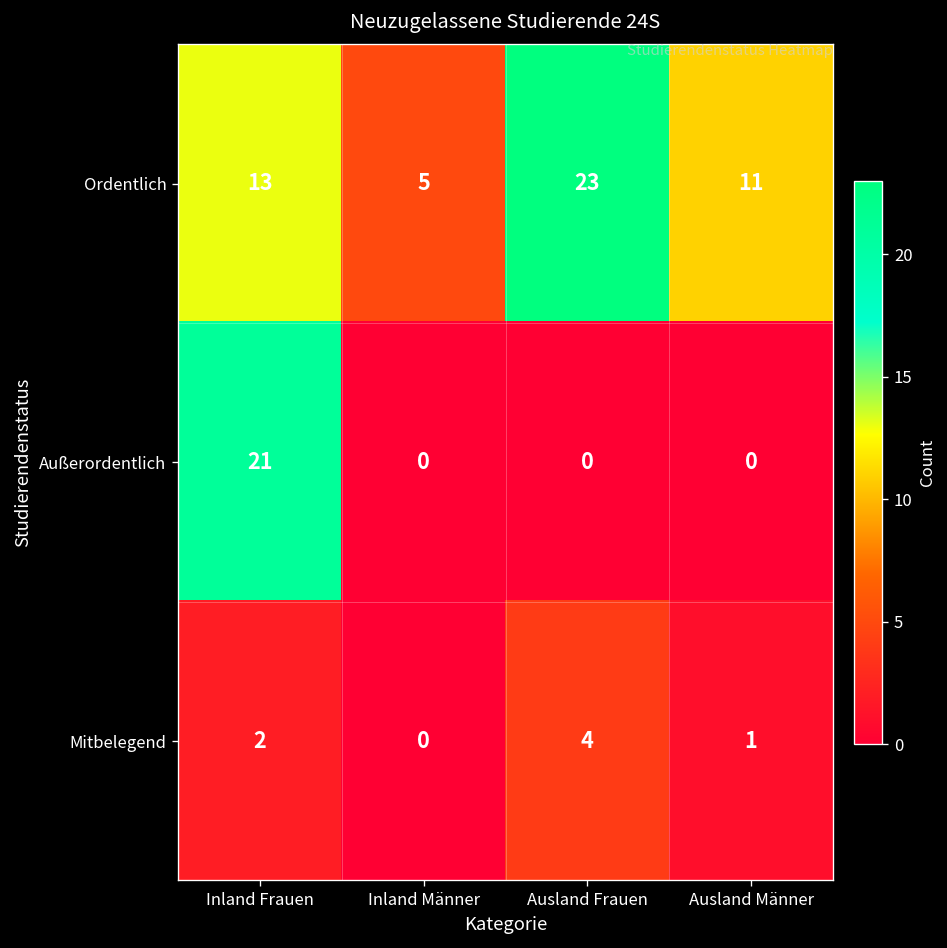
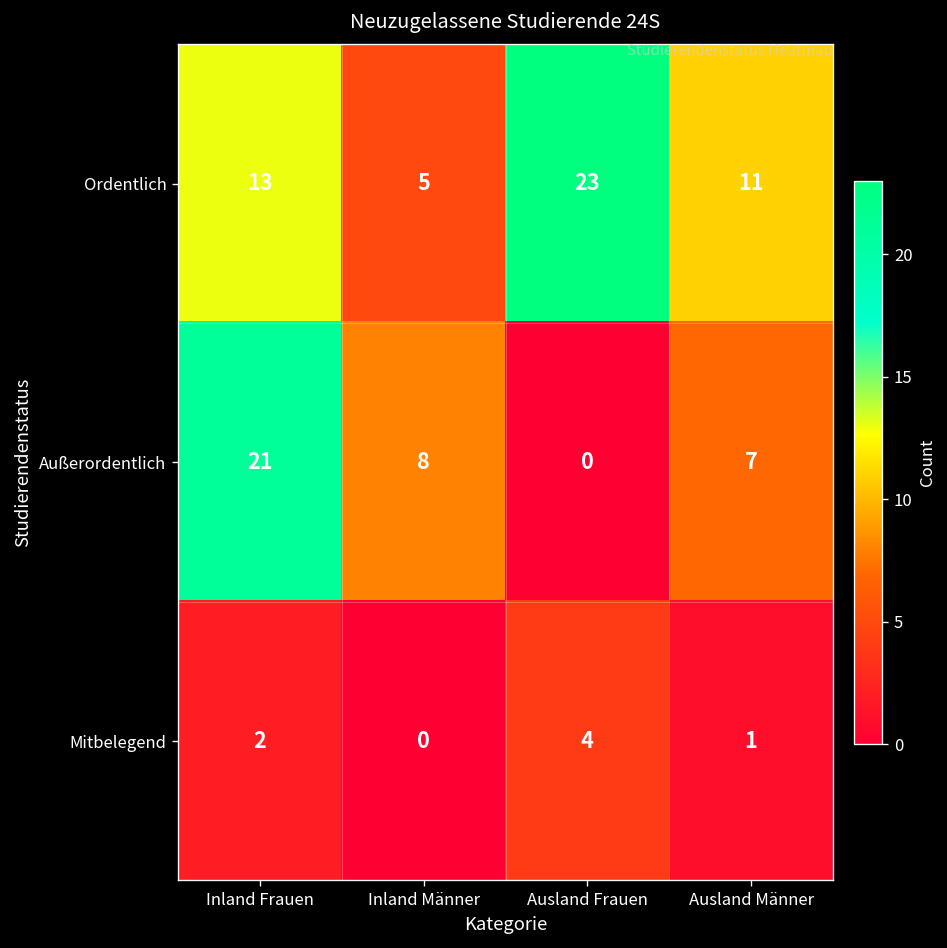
  {
    "Ordentlich": {
      "Inland Frauen": 13,
      "Inland Männer": 5,
      "Ausland Frauen": 23
    },
    "Außerordentlich": {
      "Inland Frauen": 21,
-     "Inland Männer": 0,
+     "Inland Männer": 8,
      "Ausland Frauen": 0,
-     "Ausland Männer": 0
+     "Ausland Männer": 7
    },
    "Mitbelegend": {
      "Inland Frauen": 2,
      "Inland Männer": 0,
      "Ausland Frauen": 4,
      "Ausland Männer": 1
    }
  }
